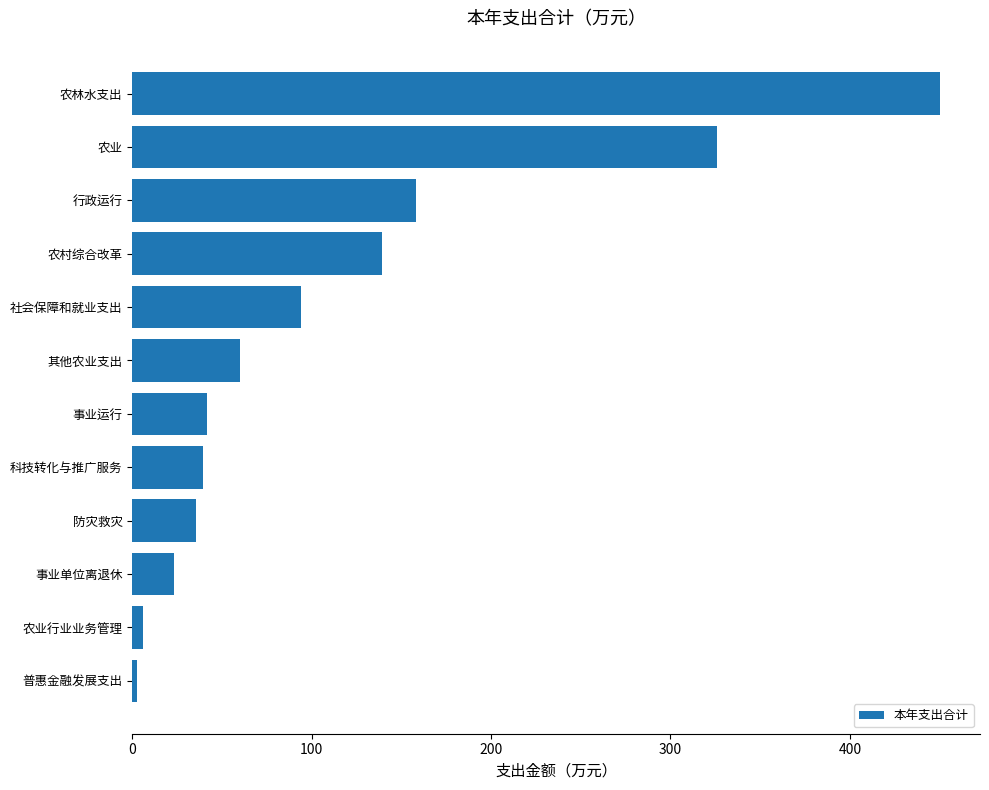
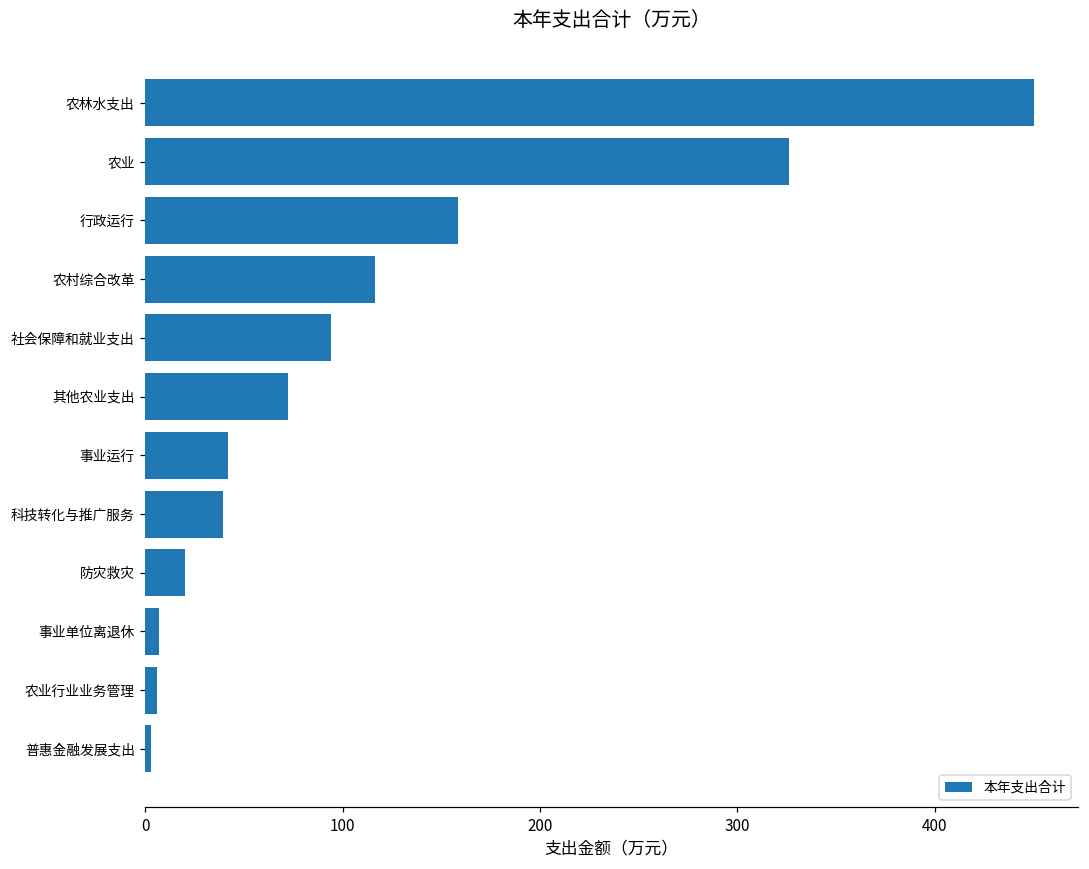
  {
    "农林水支出": 450,
    "农业": 326,
    "行政运行": 158,
-   "农村综合改革": 139,
+   "农村综合改革": 116,
    "社会保障和就业支出": 94,
-   "其他农业支出": 60,
+   "其他农业支出": 72,
    "事业运行": 42,
    "科技转化与推广服务": 39,
-   "防灾救灾": 36,
-   "事业单位离退休": 23,
+   "防灾救灾": 20,
+   "事业单位离退休": 7,
    "农业行业业务管理": 6,
    "普惠金融发展支出": 3
  }
